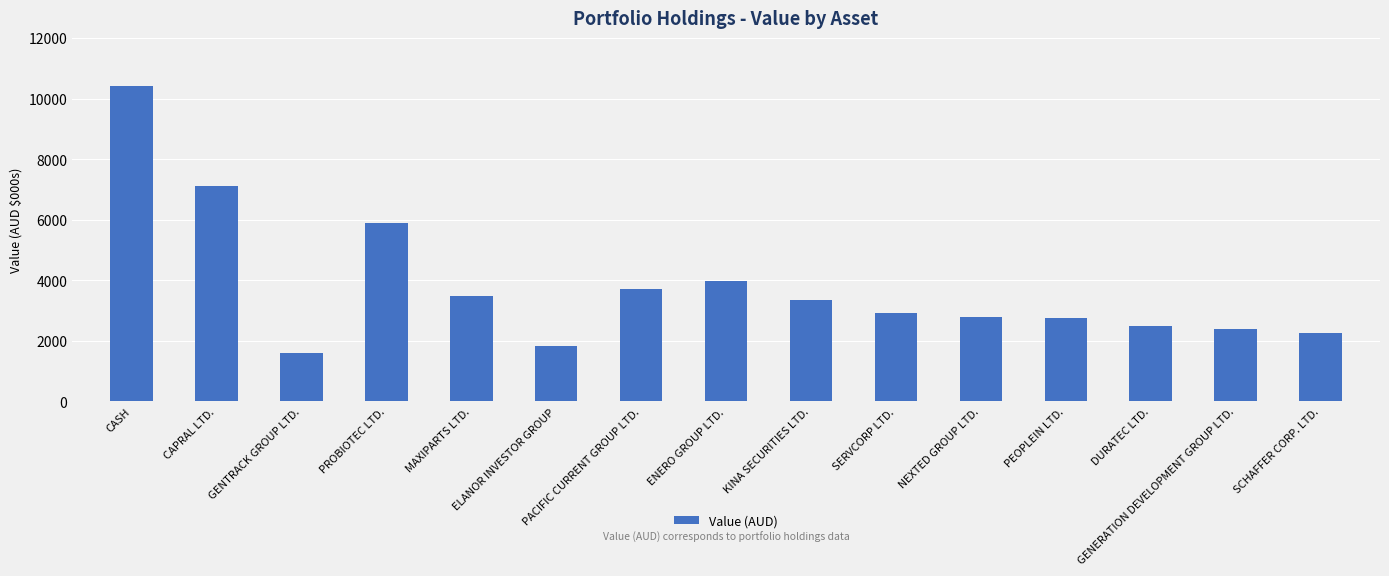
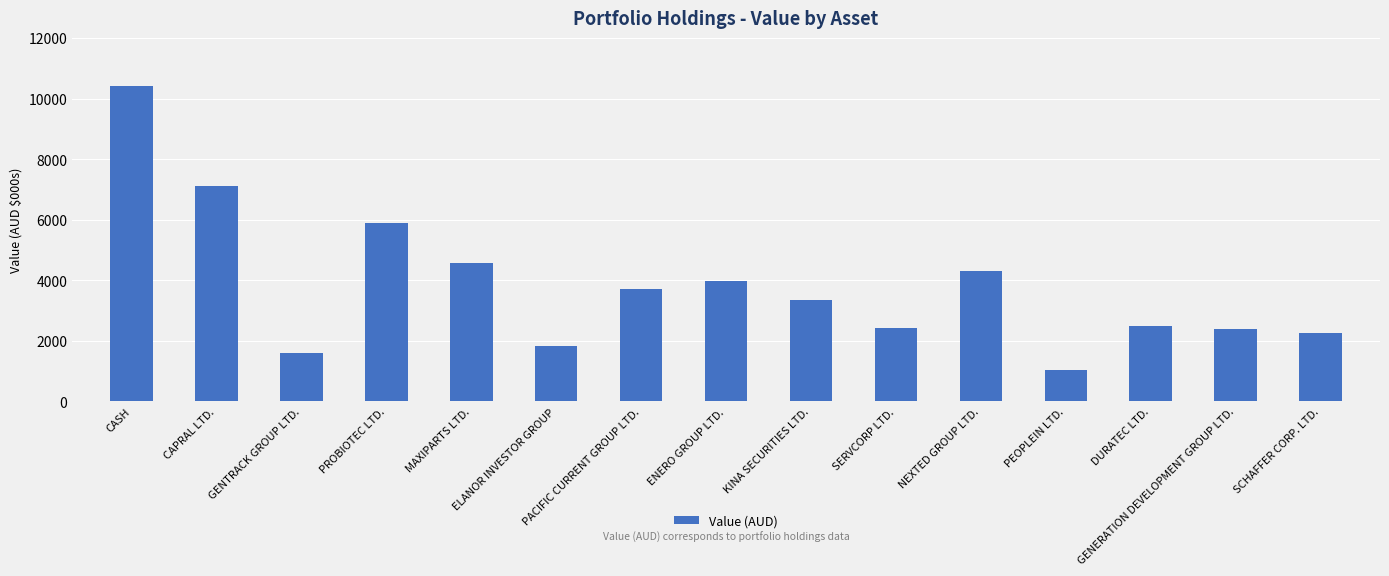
  {
    "CASH": 10400,
    "CAPRAL LTD.": 7100,
    "GENTRACK GROUP LTD.": 1600,
    "PROBIOTEC LTD.": 5900,
-   "MAXIPARTS LTD.": 3500,
+   "MAXIPARTS LTD.": 4600,
    "ELANOR INVESTOR GROUP": 1800,
    "PACIFIC CURRENT GROUP LTD.": 3700,
    "ENERO GROUP LTD.": 4000,
    "KINA SECURITIES LTD.": 3400,
-   "SERVCORP LTD.": 2900,
-   "NEXTED GROUP LTD.": 2800,
-   "PEOPLEIN LTD.": 2700,
+   "SERVCORP LTD.": 2400,
+   "NEXTED GROUP LTD.": 4300,
+   "PEOPLEIN LTD.": 1000,
    "DURATEC LTD.": 2500,
    "GENERATION DEVELOPMENT GROUP LTD.": 2400,
    "SCHAFFER CORP. LTD.": 2300
  }
